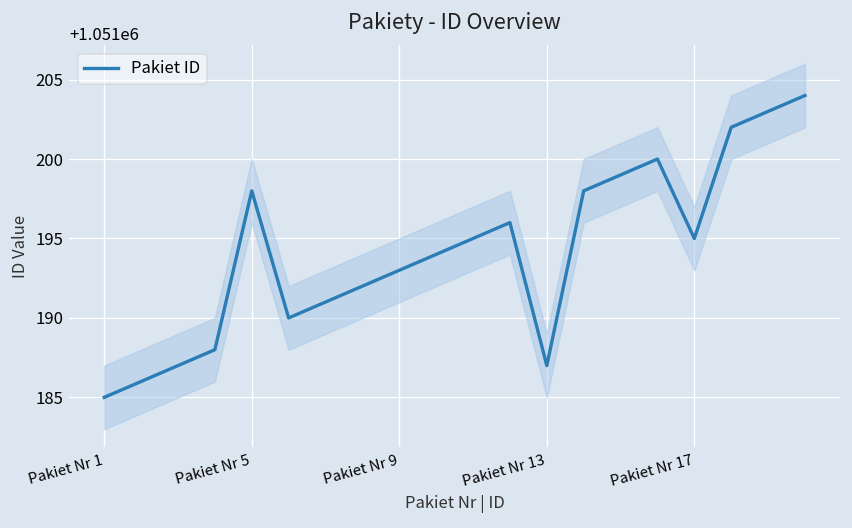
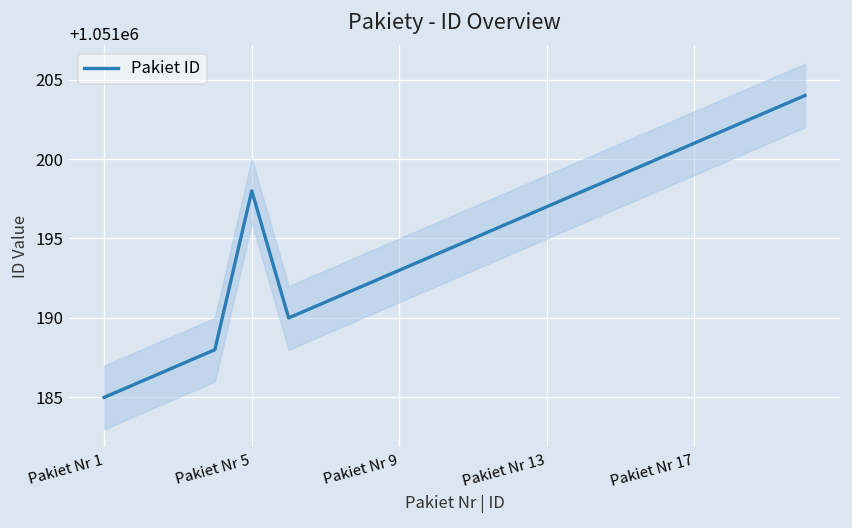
  {
    "Pakiet ID": {
      "Pakiet Nr 1": 1051185,
      "Pakiet Nr 5": 1051198,
      "Pakiet Nr 9": 1051193,
-     "Pakiet Nr 13": 1051187,
-     "Pakiet Nr 17": 1051195
+     "Pakiet Nr 13": 1051197,
+     "Pakiet Nr 17": 1051201
    }
  }
